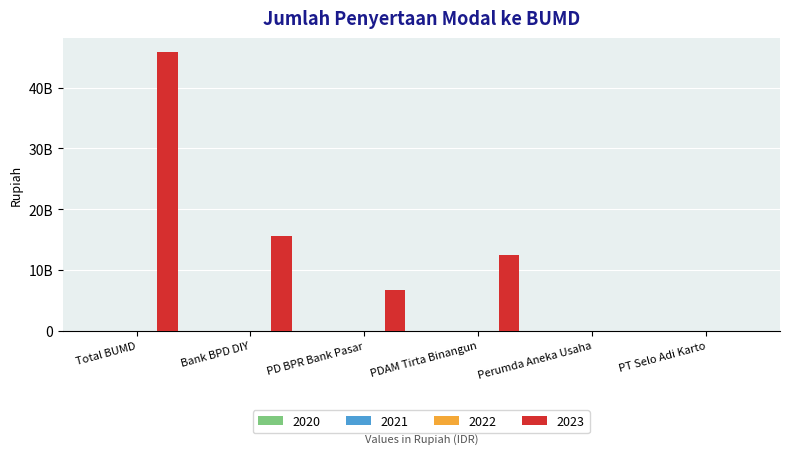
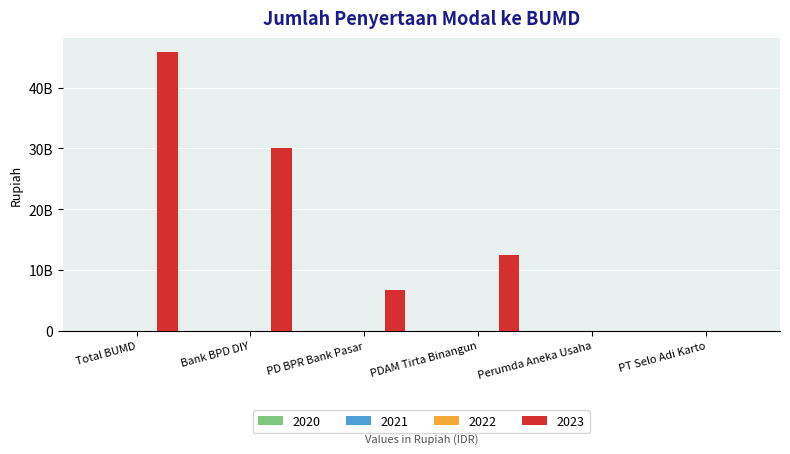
  {
    "2020": {
      "Total BUMD": 0,
      "Bank BPD DIY": 0,
      "PD BPR Bank Pasar": 0,
      "PDAM Tirta Binangun": 0,
      "Perumda Aneka Usaha": 0,
      "PT Selo Adi Karto": 0
    },
    "2021": {
      "Total BUMD": 0,
      "Bank BPD DIY": 0,
      "PD BPR Bank Pasar": 0,
      "PDAM Tirta Binangun": 0,
      "Perumda Aneka Usaha": 0,
      "PT Selo Adi Karto": 0
    },
    "2022": {
      "Total BUMD": 0,
      "Bank BPD DIY": 0,
      "PD BPR Bank Pasar": 0,
      "PDAM Tirta Binangun": 0,
      "Perumda Aneka Usaha": 0,
      "PT Selo Adi Karto": 0
    },
    "2023": {
      "Total BUMD": 46000000000,
-     "Bank BPD DIY": 16000000000,
+     "Bank BPD DIY": 30000000000,
      "PD BPR Bank Pasar": 7000000000,
      "PDAM Tirta Binangun": 12000000000,
      "Perumda Aneka Usaha": 0,
      "PT Selo Adi Karto": 0
    }
  }
